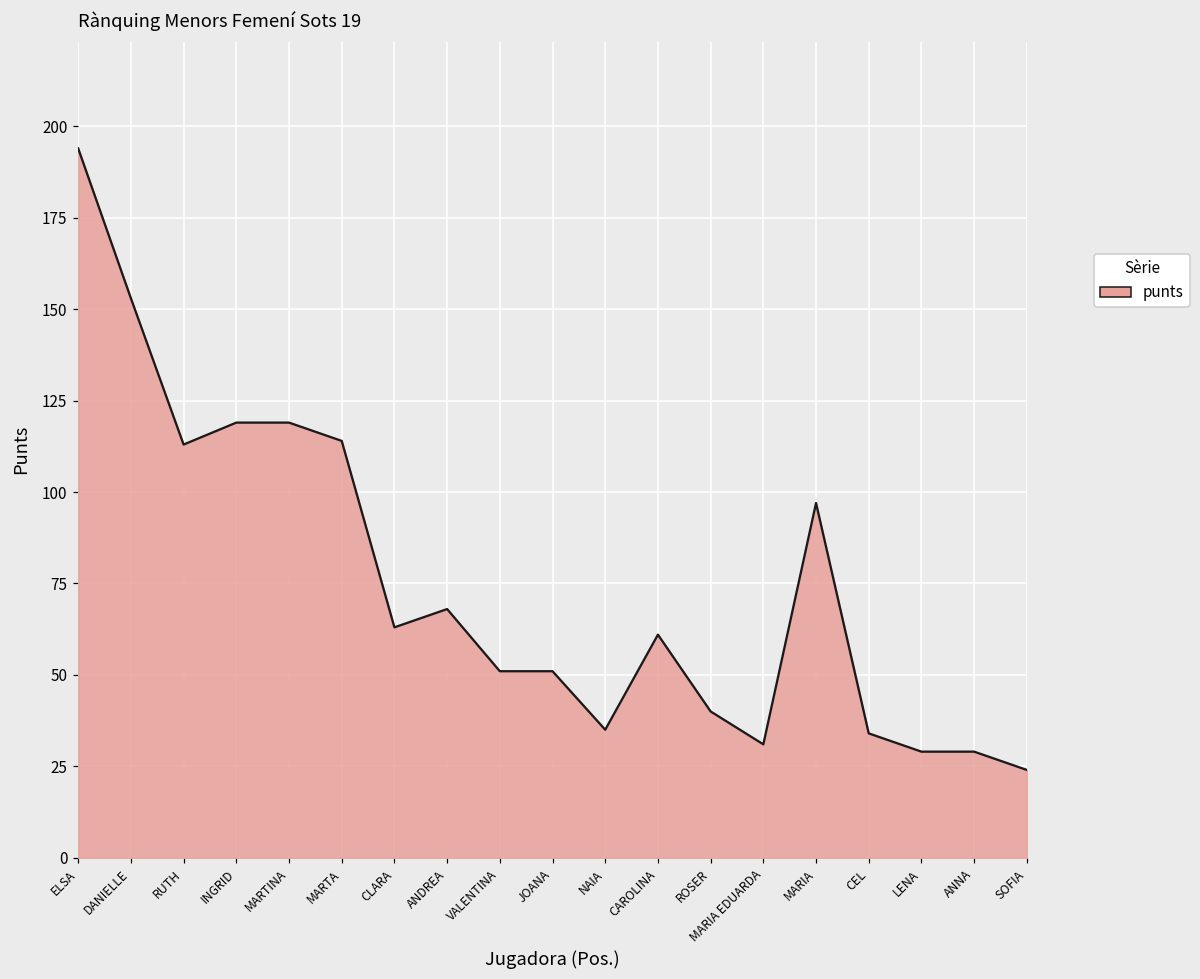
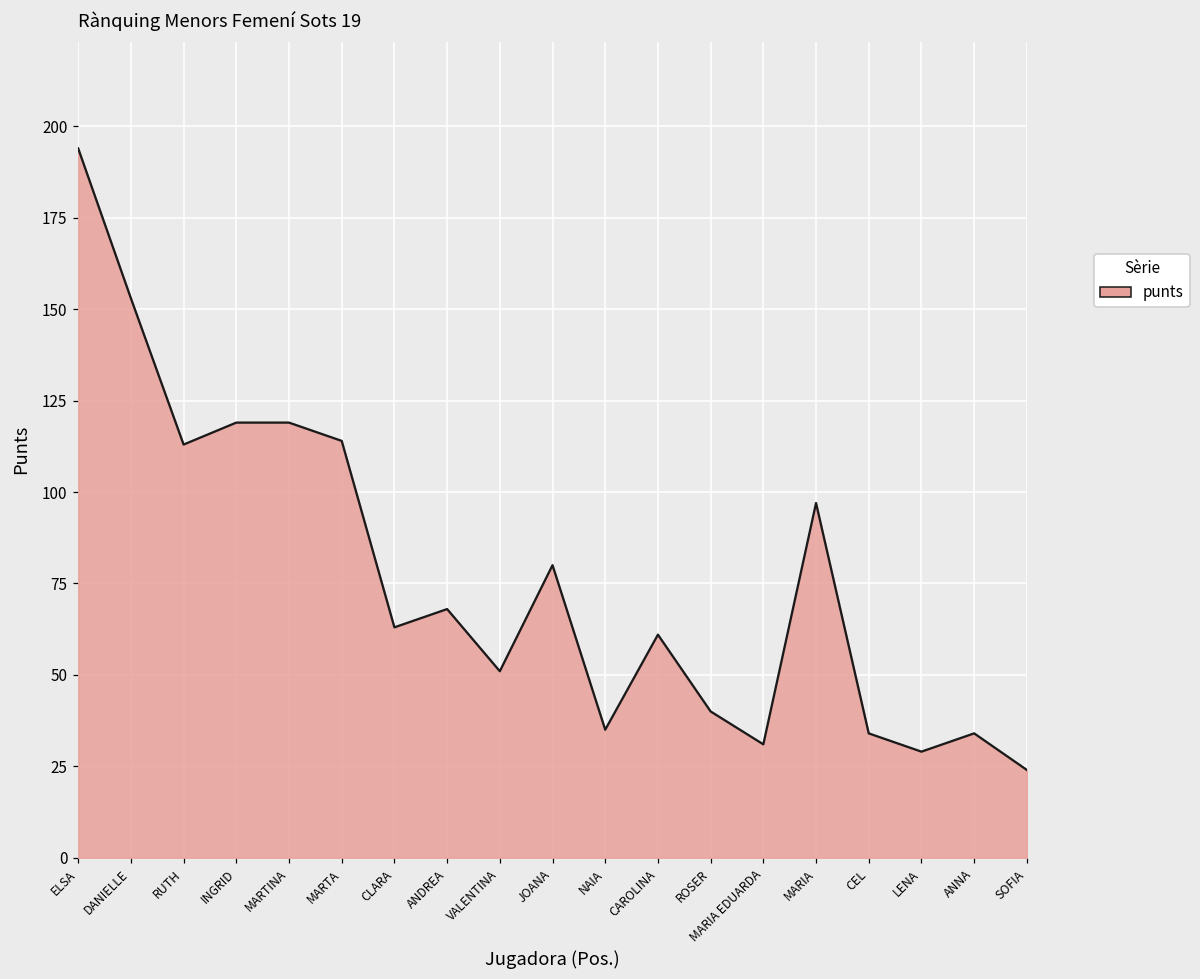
  {
    "ELSA": 194,
    "DANIELLE": 153,
    "RUTH": 113,
    "INGRID": 119,
    "MARTINA": 119,
    "MARTA": 114,
    "CLARA": 63,
    "ANDREA": 68,
    "VALENTINA": 51,
-   "JOANA": 51,
+   "JOANA": 80,
    "NAIA": 35,
    "CAROLINA": 61,
    "ROSER": 40,
    "MARIA EDUARDA": 31,
    "MARIA": 97,
    "CEL": 34,
    "LENA": 29,
-   "ANNA": 29,
+   "ANNA": 34,
    "SOFIA": 24
  }
